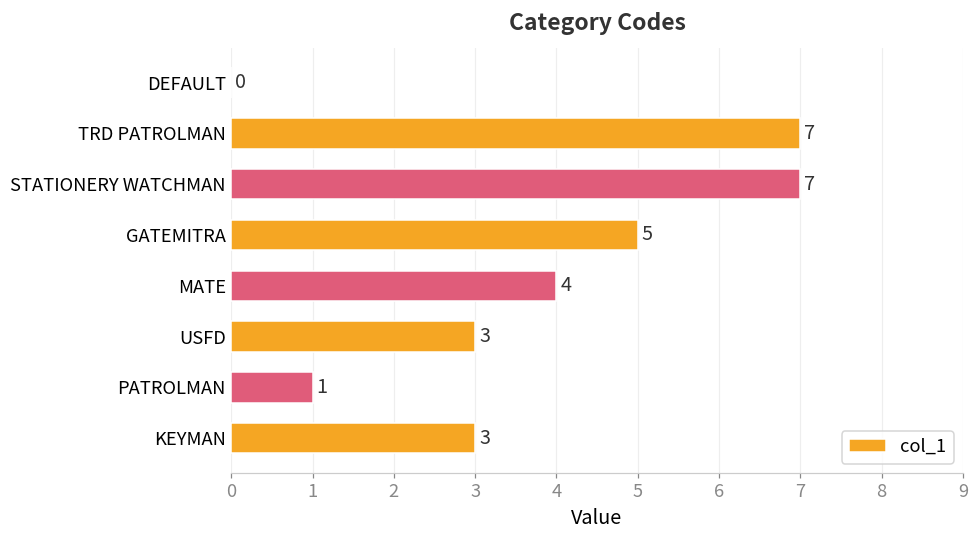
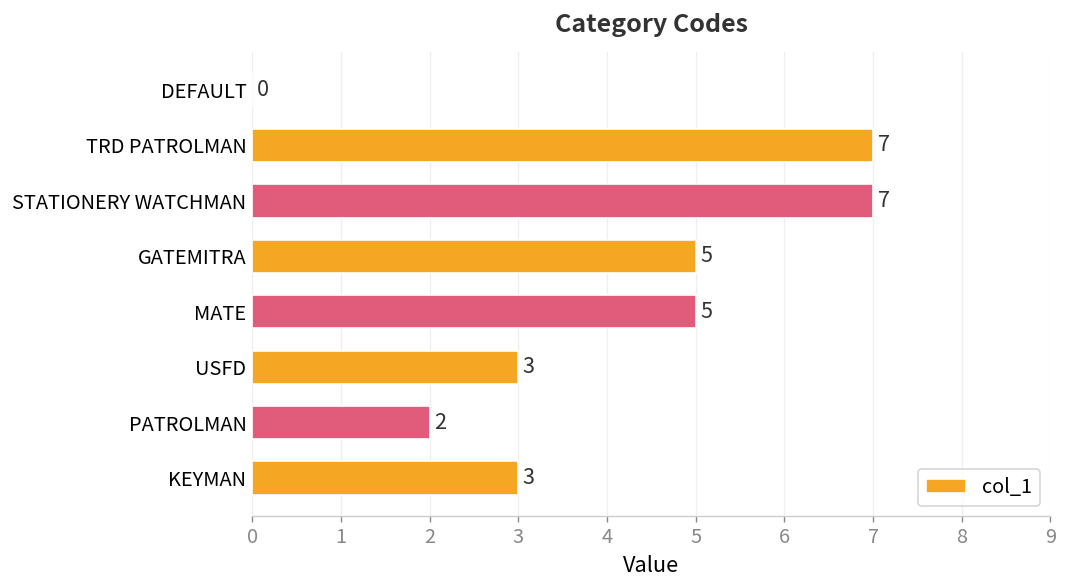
  {
    "DEFAULT": 0,
    "TRD PATROLMAN": 7,
    "STATIONERY WATCHMAN": 7,
    "GATEMITRA": 5,
-   "MATE": 4,
+   "MATE": 5,
    "USFD": 3,
-   "PATROLMAN": 1,
+   "PATROLMAN": 2,
    "KEYMAN": 3
  }
